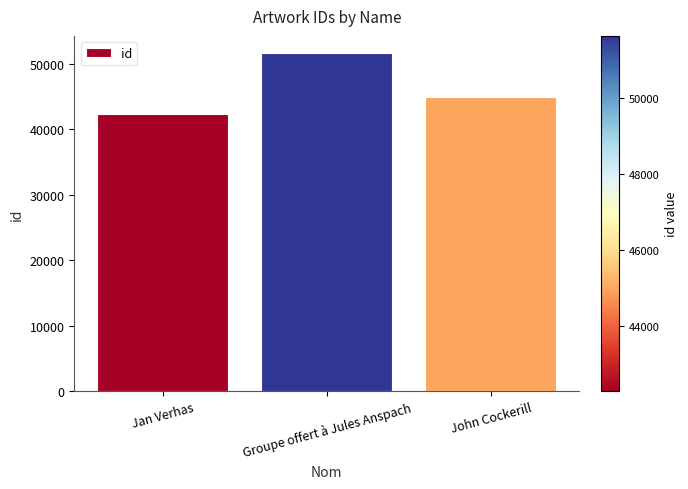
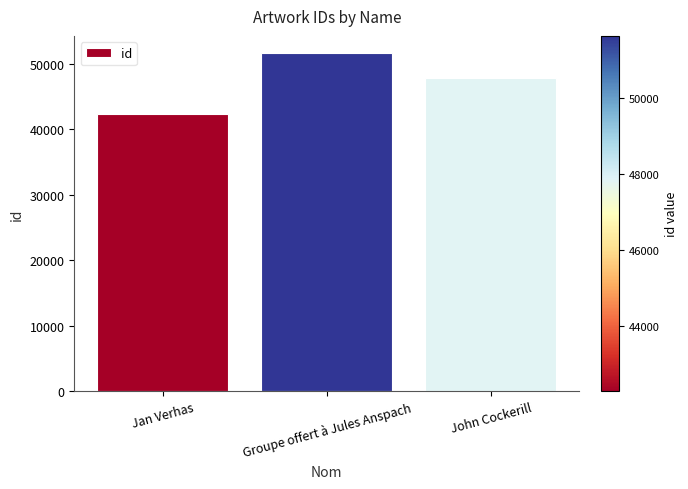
  {
    "Jan Verhas": 42000,
    "Groupe offert à Jules Anspach": 52000,
-   "John Cockerill": 45000
+   "John Cockerill": 48000
  }
